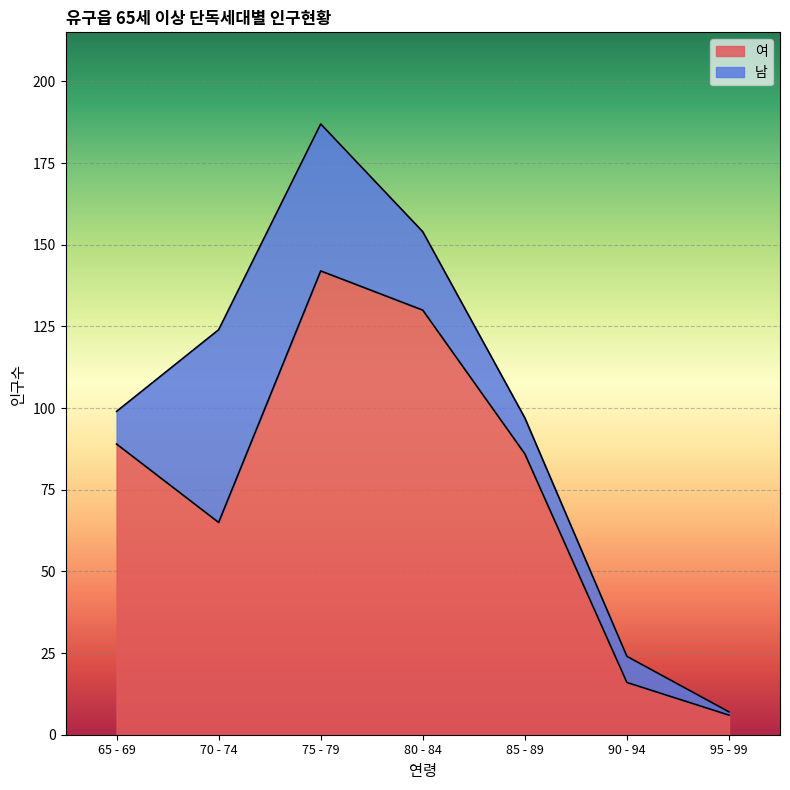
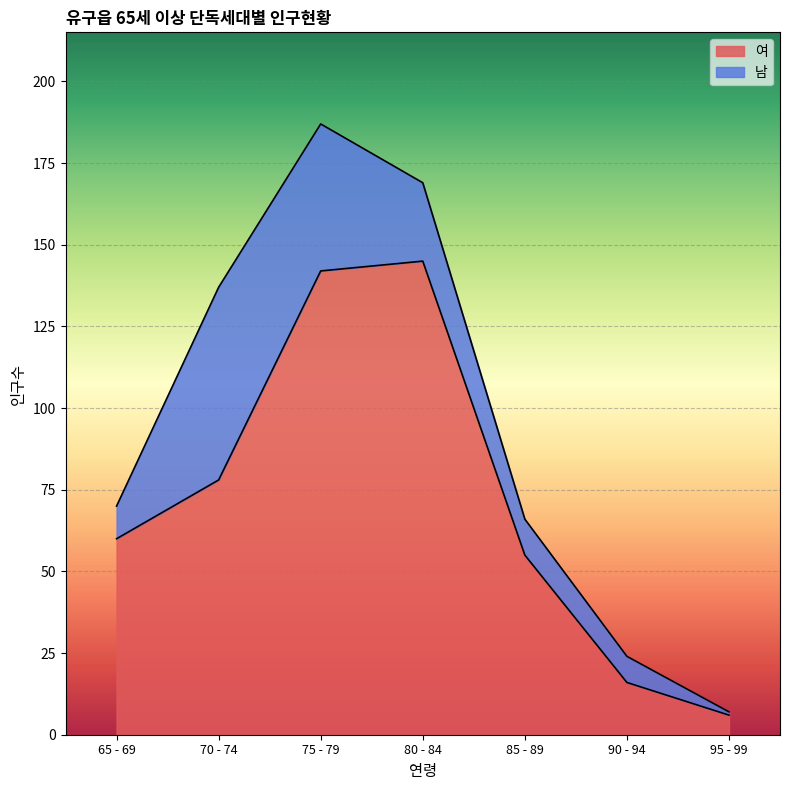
  {
    "여": {
-     "65 - 69": 89,
-     "70 - 74": 65,
+     "65 - 69": 60,
+     "70 - 74": 78,
      "75 - 79": 142,
-     "80 - 84": 130,
-     "85 - 89": 86,
+     "80 - 84": 145,
+     "85 - 89": 55,
      "90 - 94": 16,
      "95 - 99": 6
    },
    "남": {
      "65 - 69": 10,
      "70 - 74": 59,
      "75 - 79": 45,
      "80 - 84": 24,
      "85 - 89": 11,
      "90 - 94": 8,
      "95 - 99": 1
    }
  }
